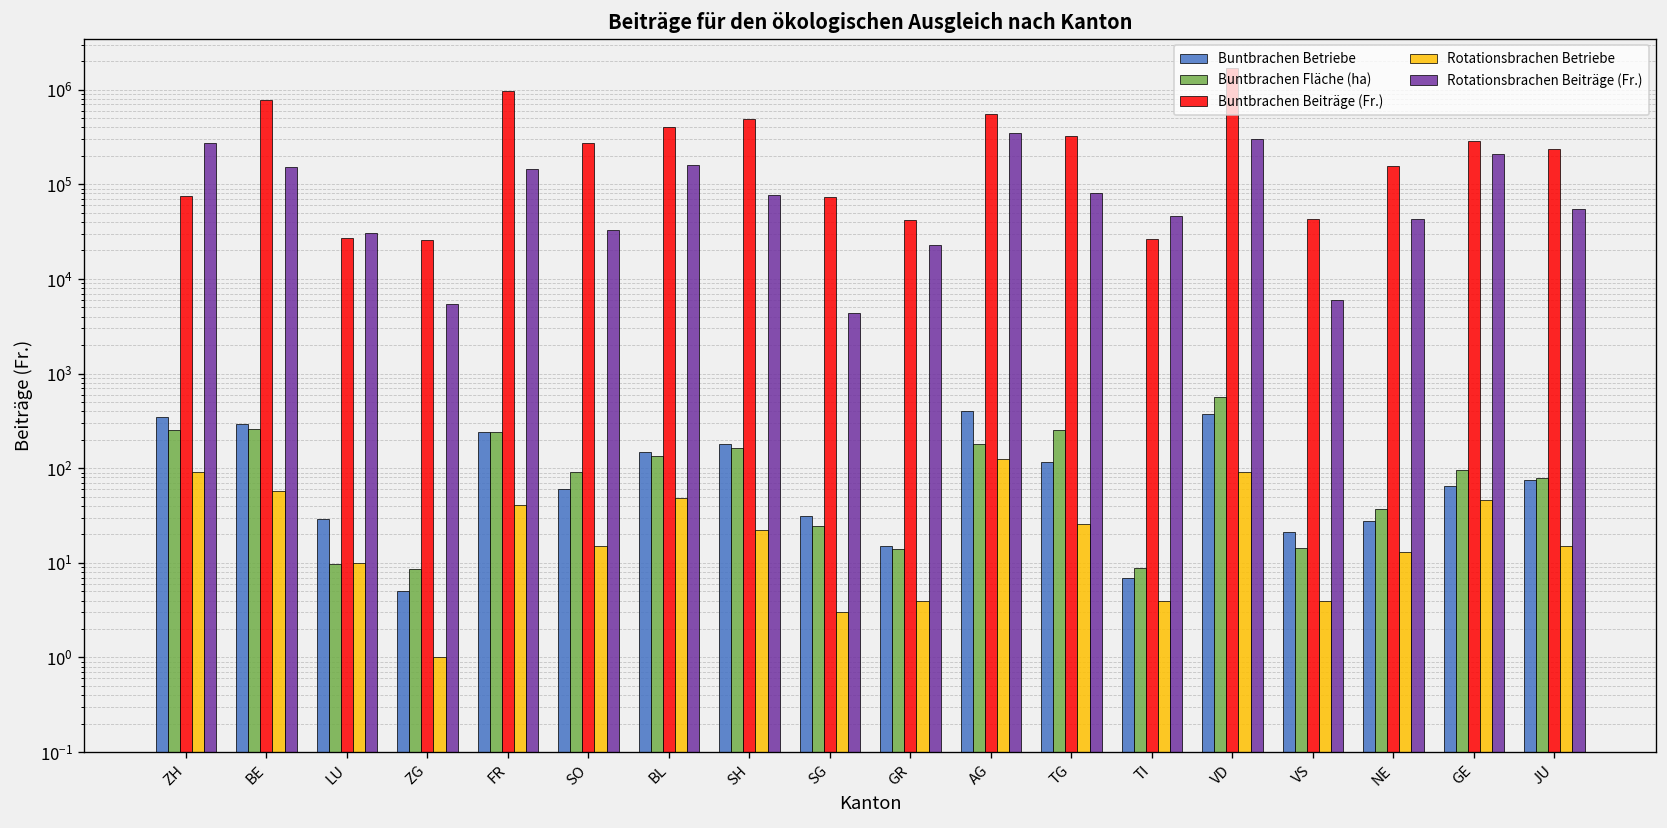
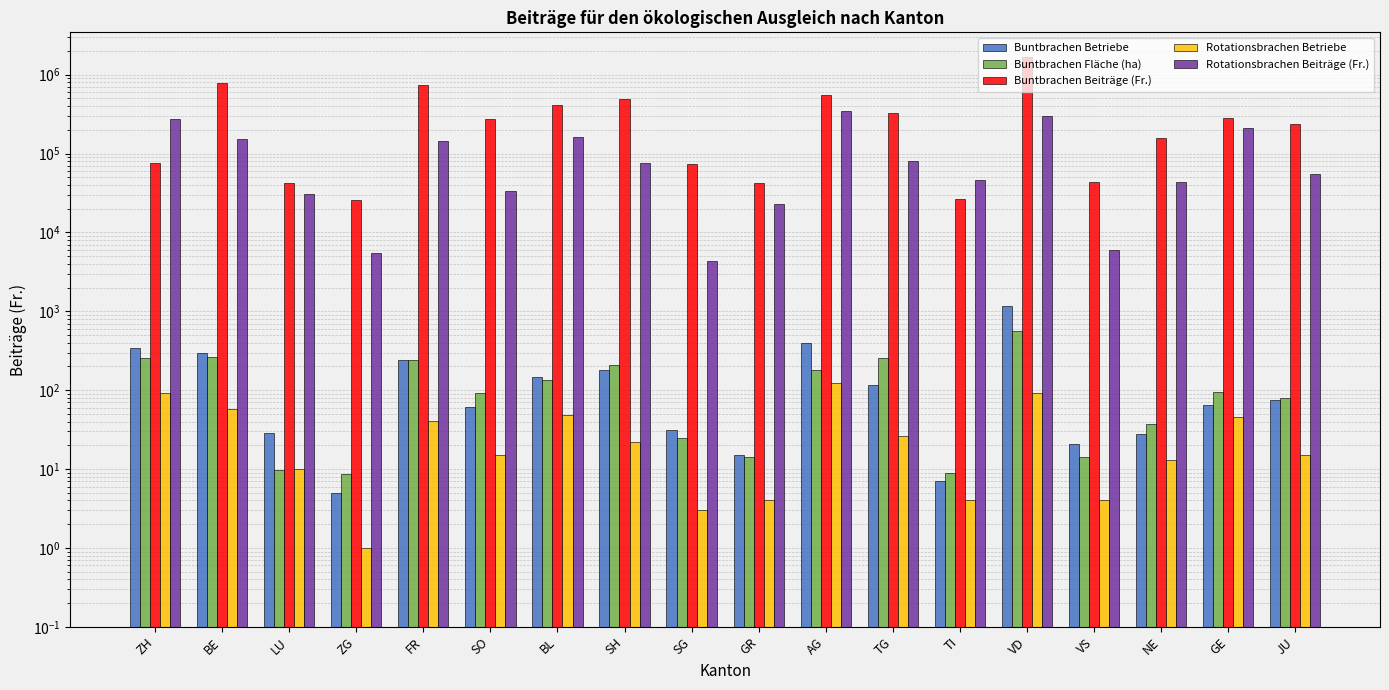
  {
    "Buntbrachen Betriebe": {
      "ZH": 300,
      "BE": 300,
      "LU": 29,
      "ZG": 5,
      "FR": 240,
      "SO": 60,
      "BL": 150,
      "SH": 180,
      "SG": 31,
      "GR": 15,
      "AG": 400,
      "TG": 120,
      "TI": 7,
-     "VD": 400,
+     "VD": 1200,
      "VS": 21,
      "NE": 28,
      "GE": 70,
      "JU": 80
    },
    "Buntbrachen Fläche (ha)": {
      "ZH": 260,
      "BE": 260,
      "LU": 10,
      "ZG": 9,
      "FR": 240,
      "SO": 90,
      "BL": 140,
-     "SH": 160,
+     "SH": 210,
      "SG": 25,
      "GR": 14,
      "AG": 180,
      "TG": 250,
      "TI": 9,
      "VD": 600,
      "VS": 14,
      "NE": 40,
      "GE": 90,
      "JU": 80
    },
    "Buntbrachen Beiträge (Fr.)": {
      "ZH": 80000,
      "BE": 800000,
-     "LU": 27000,
+     "LU": 40000,
      "ZG": 26000,
-     "FR": 1000000,
+     "FR": 700000,
      "SO": 270000,
      "BL": 400000,
      "SH": 500000,
      "SG": 70000,
      "GR": 40000,
      "AG": 500000,
      "TG": 320000,
      "TI": 26000,
      "VS": 40000,
      "NE": 160000,
      "GE": 280000,
      "JU": 230000
    },
    "Rotationsbrachen Betriebe": {
      "ZH": 90,
      "BE": 60,
      "LU": 10,
      "ZG": 1,
      "FR": 40,
      "SO": 15,
      "BL": 50,
      "SH": 22,
      "SG": 3,
      "GR": 4,
      "AG": 130,
      "TG": 26,
      "TI": 4,
      "VD": 90,
      "VS": 4,
      "NE": 13,
      "GE": 50,
      "JU": 15
    },
    "Rotationsbrachen Beiträge (Fr.)": {
      "ZH": 280000,
      "BE": 150000,
      "LU": 30000,
      "ZG": 6000,
      "FR": 150000,
      "SO": 33000,
      "BL": 160000,
      "SH": 80000,
      "SG": 4000,
      "GR": 23000,
      "AG": 300000,
      "TG": 80000,
      "TI": 50000,
      "VD": 300000,
      "VS": 6000,
      "NE": 40000,
      "GE": 210000,
      "JU": 50000
    }
  }
